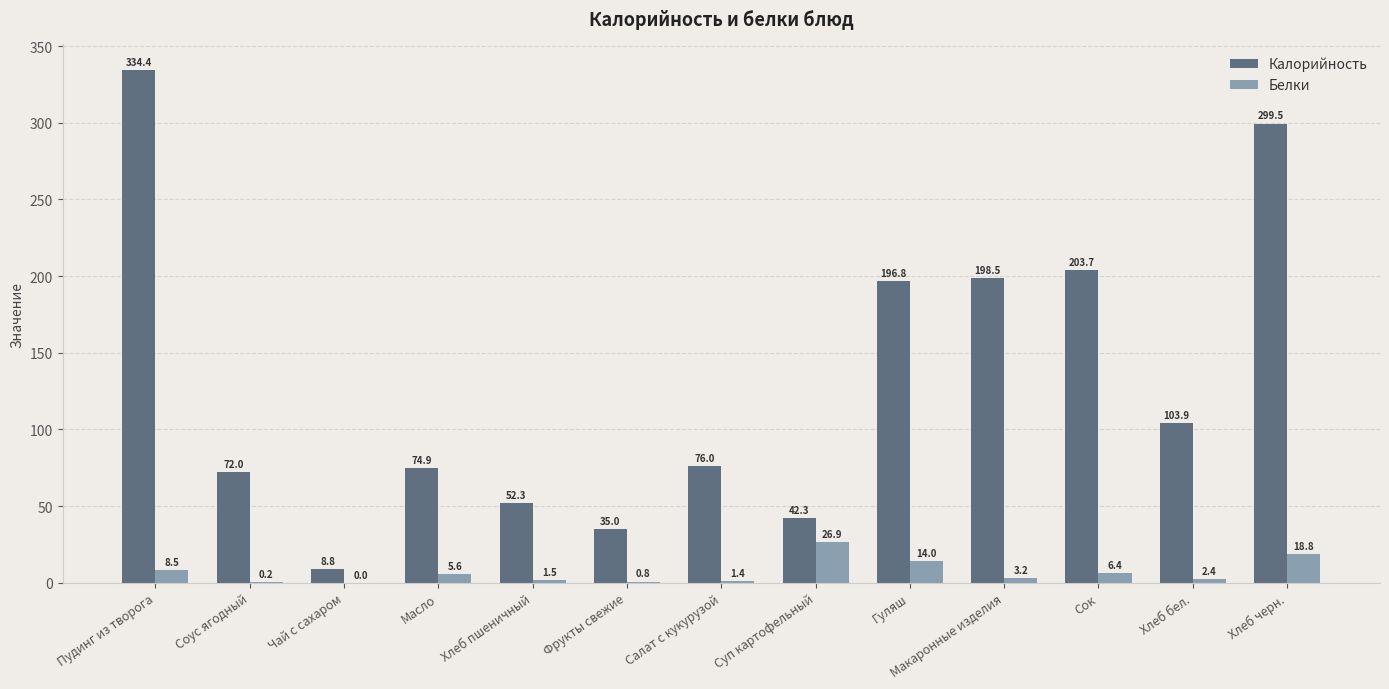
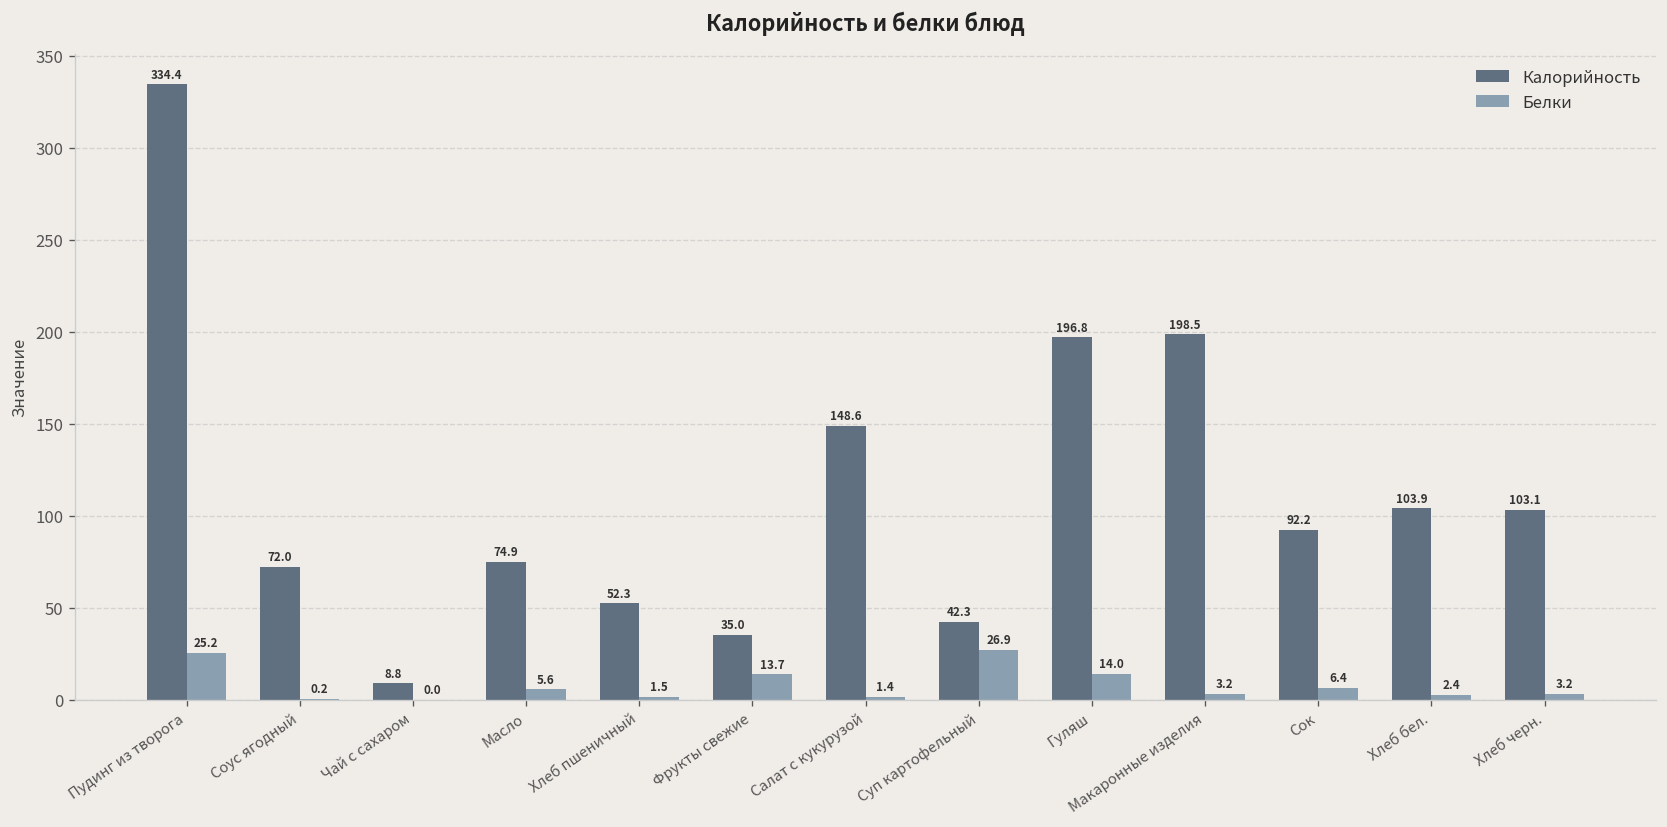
  {
    "Калорийность": {
      "Пудинг из творога": 334.4,
      "Соус ягодный": 72.0,
      "Чай с сахаром": 8.8,
      "Масло": 74.9,
      "Хлеб пшеничный": 52.3,
      "Фрукты свежие": 35.0,
-     "Салат с кукурузой": 76.0,
+     "Салат с кукурузой": 148.6,
      "Суп картофельный": 42.3,
      "Гуляш": 196.8,
      "Макаронные изделия": 198.5,
-     "Сок": 203.7,
+     "Сок": 92.2,
      "Хлеб бел.": 103.9,
-     "Хлеб черн.": 299.5
+     "Хлеб черн.": 103.1
    },
    "Белки": {
-     "Пудинг из творога": 8.5,
+     "Пудинг из творога": 25.2,
      "Соус ягодный": 0.2,
      "Чай с сахаром": 0.0,
      "Масло": 5.6,
      "Хлеб пшеничный": 1.5,
-     "Фрукты свежие": 0.8,
+     "Фрукты свежие": 13.7,
      "Салат с кукурузой": 1.4,
      "Суп картофельный": 26.9,
      "Гуляш": 14.0,
      "Макаронные изделия": 3.2,
      "Сок": 6.4,
      "Хлеб бел.": 2.4,
-     "Хлеб черн.": 18.8
+     "Хлеб черн.": 3.2
    }
  }
